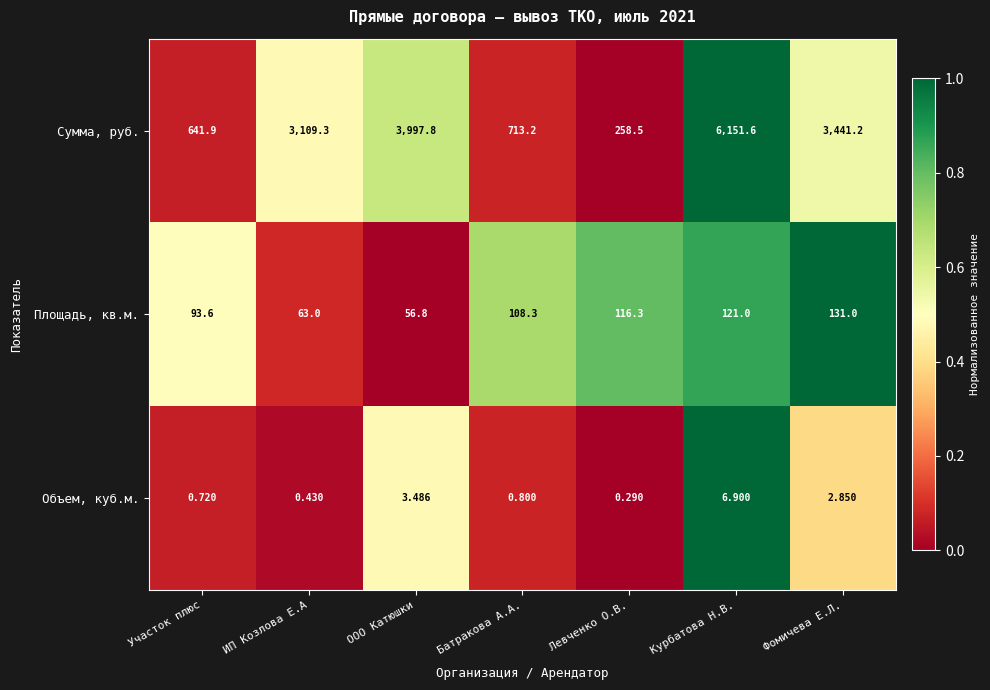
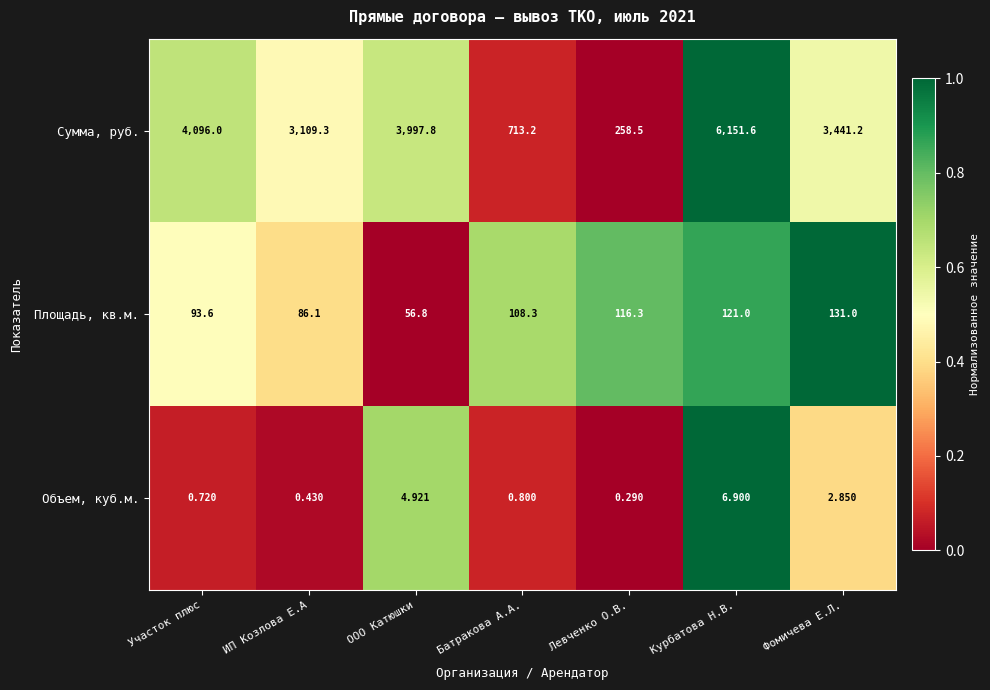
  {
    "Сумма, руб.": {
-     "Участок плюс": "641.9",
+     "Участок плюс": "4,096.0",
      "ИП Козлова Е.А": "3,109.3",
      "ООО Катюшки": "3,997.8",
      "Батракова А.А.": "713.2",
      "Левченко О.В.": "258.5",
      "Курбатова Н.В.": "6,151.6",
      "Фомичева Е.Л.": "3,441.2"
    },
    "Площадь, кв.м.": {
      "Участок плюс": "93.6",
-     "ИП Козлова Е.А": "63.0",
+     "ИП Козлова Е.А": "86.1",
      "ООО Катюшки": "56.8",
      "Батракова А.А.": "108.3",
      "Левченко О.В.": "116.3",
      "Курбатова Н.В.": "121.0",
      "Фомичева Е.Л.": "131.0"
    },
    "Объем, куб.м.": {
      "Участок плюс": "0.720",
      "ИП Козлова Е.А": "0.430",
-     "ООО Катюшки": "3.486",
+     "ООО Катюшки": "4.921",
      "Батракова А.А.": "0.800",
      "Левченко О.В.": "0.290",
      "Курбатова Н.В.": "6.900",
      "Фомичева Е.Л.": "2.850"
    }
  }
